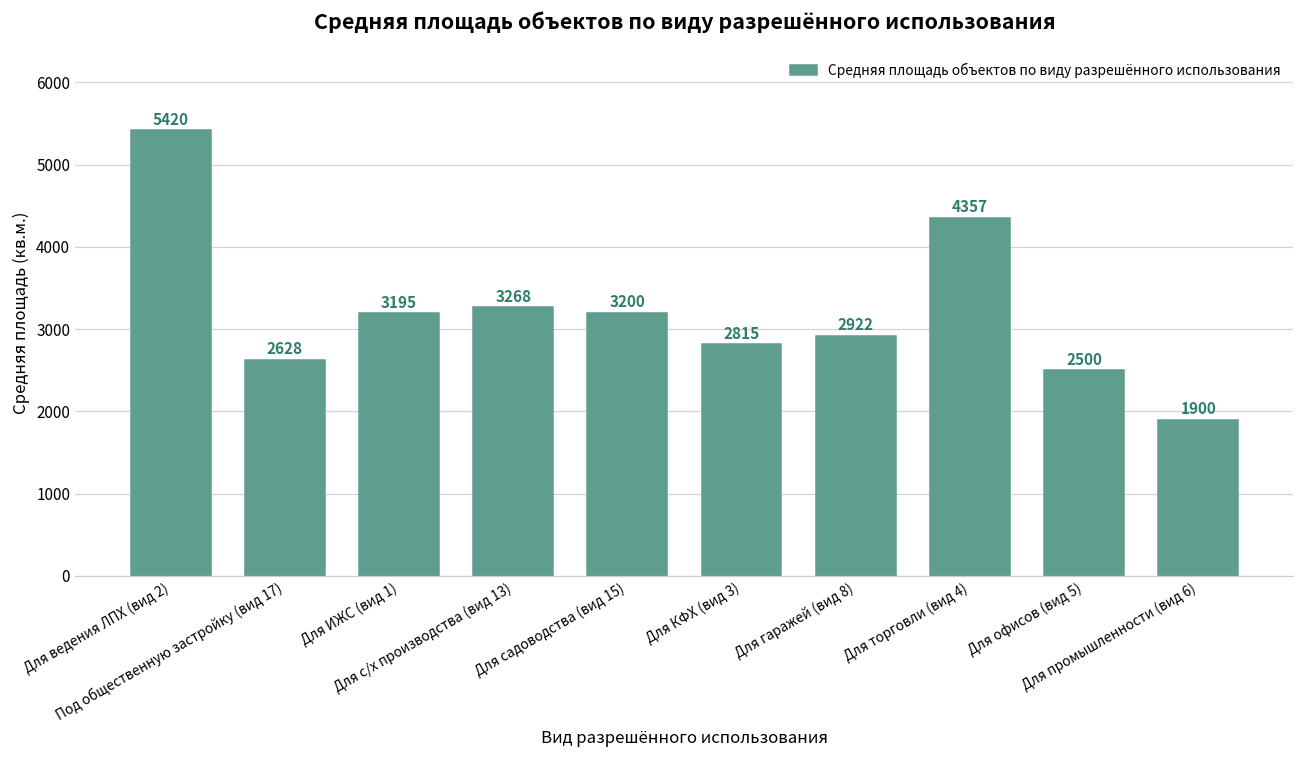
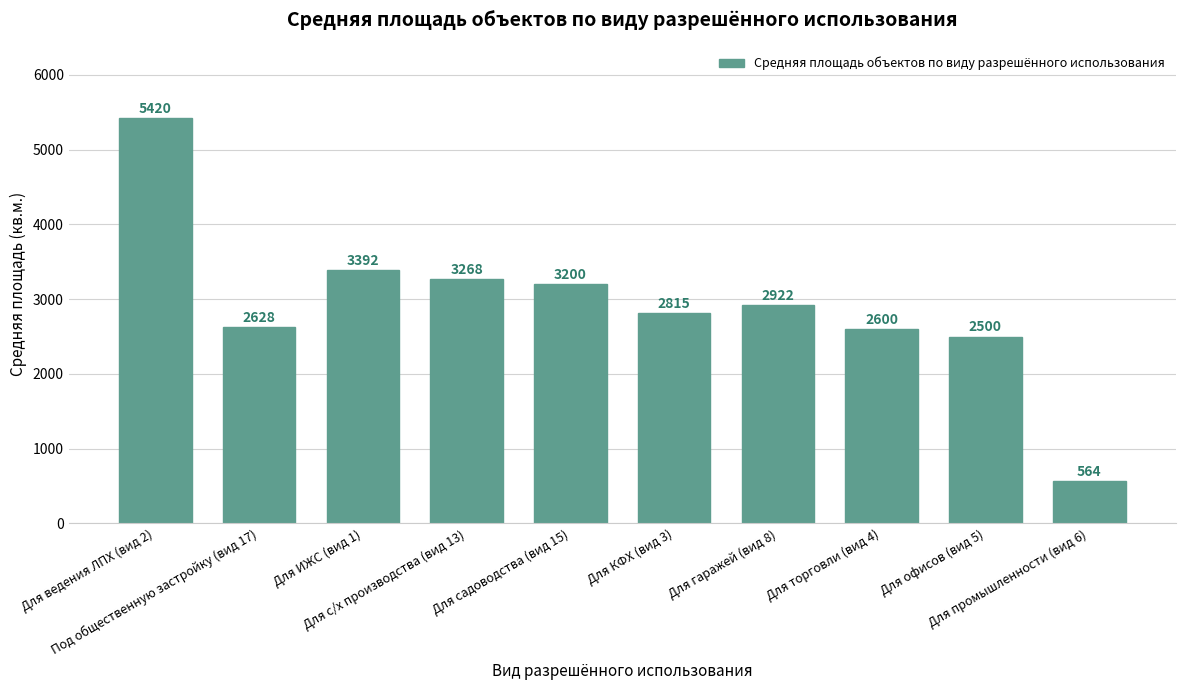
  {
    "Для ведения ЛПХ (вид 2)": 5420,
    "Под общественную застройку (вид 17)": 2628,
-   "Для ИЖС (вид 1)": 3195,
+   "Для ИЖС (вид 1)": 3392,
    "Для с/х производства (вид 13)": 3268,
    "Для садоводства (вид 15)": 3200,
    "Для КФХ (вид 3)": 2815,
    "Для гаражей (вид 8)": 2922,
-   "Для торговли (вид 4)": 4357,
+   "Для торговли (вид 4)": 2600,
    "Для офисов (вид 5)": 2500,
-   "Для промышленности (вид 6)": 1900
+   "Для промышленности (вид 6)": 564
  }
